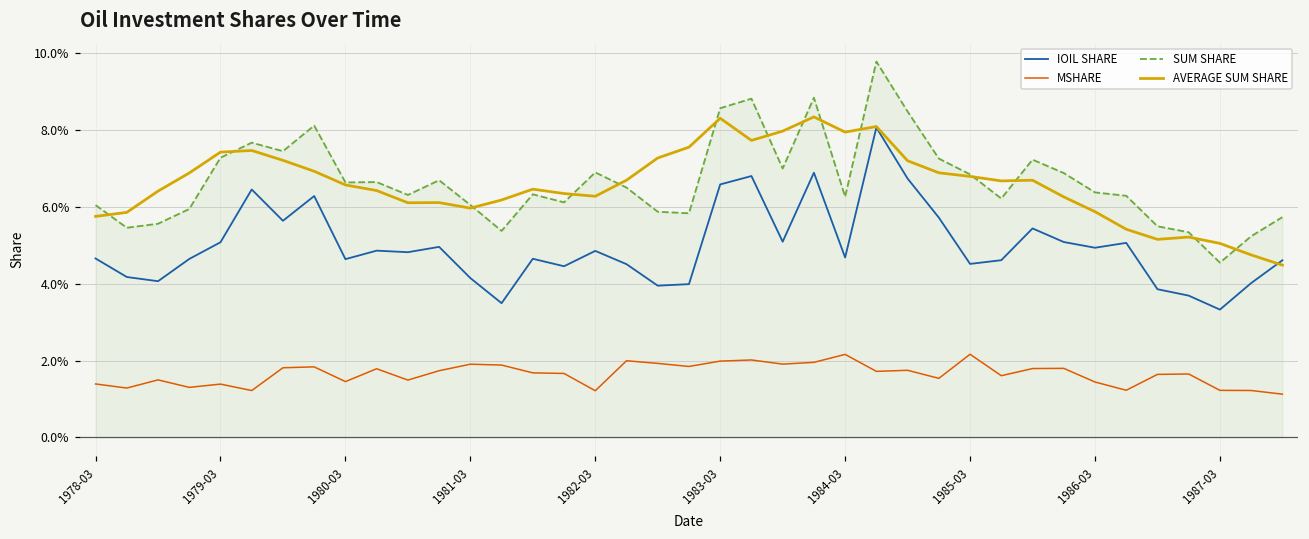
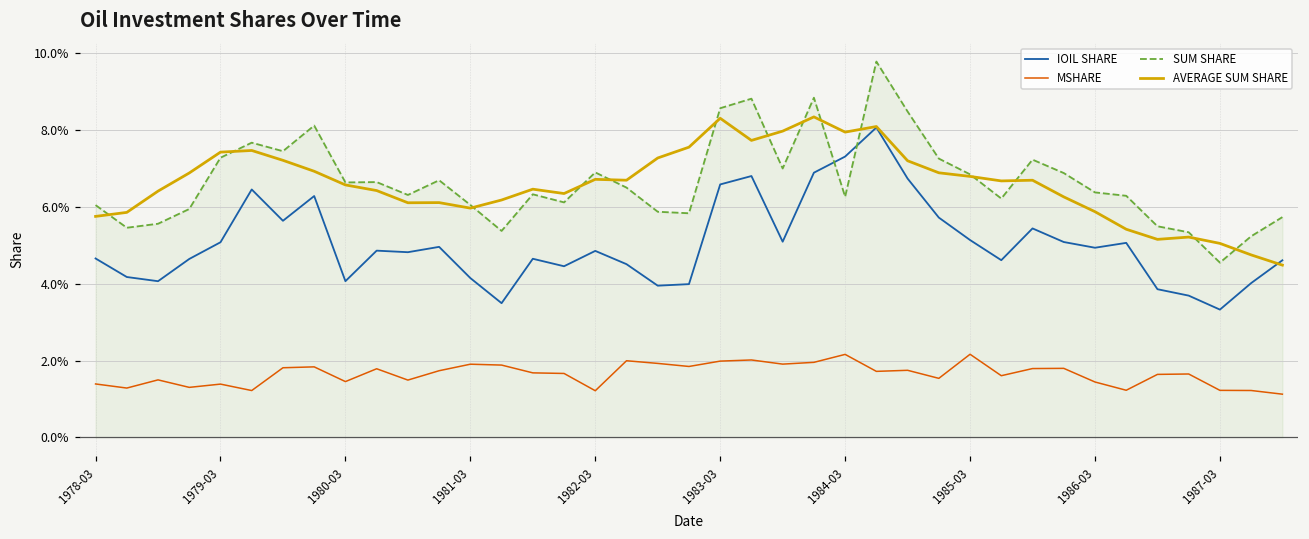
  {
    "IOIL SHARE": {
      "1978-03": "4.7%",
      "1979-03": "5.1%",
-     "1980-03": "4.6%",
+     "1980-03": "4.1%",
      "1981-03": "4.1%",
      "1982-03": "4.9%",
      "1983-03": "6.6%",
-     "1984-03": "4.7%",
-     "1985-03": "4.5%",
+     "1984-03": "7.3%",
+     "1985-03": "5.1%",
      "1986-03": "4.9%",
      "1987-03": "3.3%"
    },
    "MSHARE": {
      "1978-03": "1.4%",
      "1979-03": "1.4%",
      "1980-03": "1.5%",
      "1981-03": "1.9%",
      "1982-03": "1.2%",
      "1983-03": "2.0%",
      "1984-03": "2.2%",
      "1985-03": "2.2%",
      "1986-03": "1.4%",
      "1987-03": "1.2%"
    },
    "SUM SHARE": {
      "1978-03": "6.0%",
      "1979-03": "7.3%",
      "1981-03": "6.1%",
      "1982-03": "6.9%",
      "1983-03": "8.6%",
      "1984-03": "6.3%",
      "1986-03": "6.4%",
      "1987-03": "4.5%"
    },
    "AVERAGE SUM SHARE": {
      "1978-03": "5.8%",
      "1979-03": "7.4%",
      "1981-03": "6.0%",
-     "1982-03": "6.3%",
+     "1982-03": "6.7%",
      "1983-03": "8.3%",
      "1984-03": "7.9%",
      "1986-03": "5.9%",
      "1987-03": "5.0%"
    }
  }
